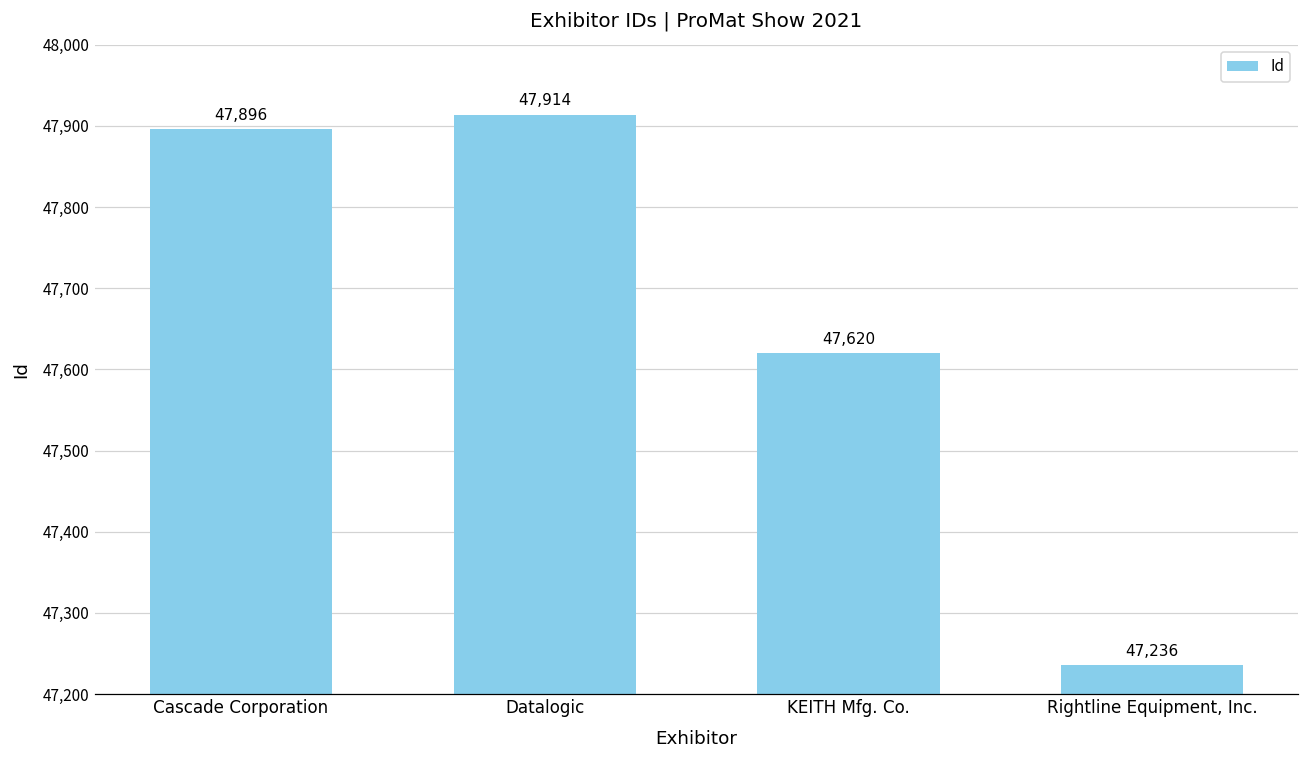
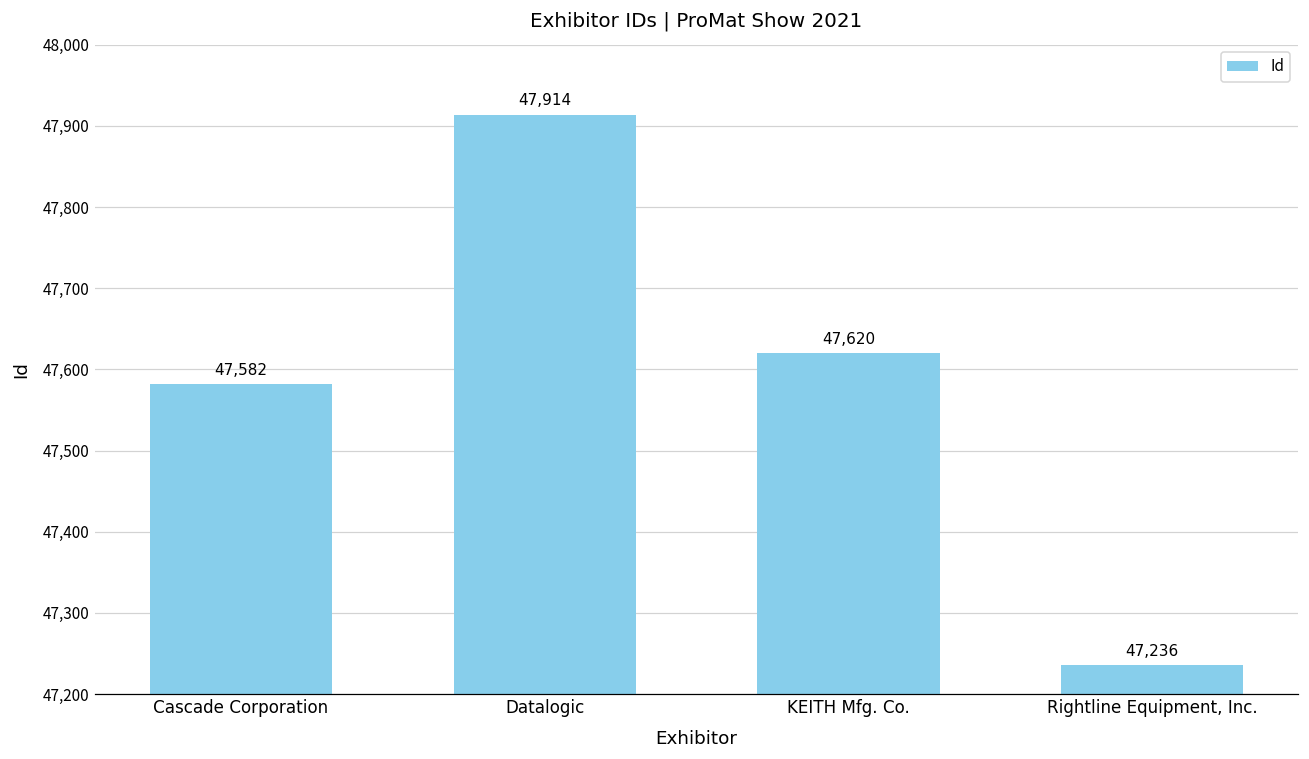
  {
-   "Cascade Corporation": "47,896",
+   "Cascade Corporation": "47,582",
    "Datalogic": "47,914",
    "KEITH Mfg. Co.": "47,620",
    "Rightline Equipment, Inc.": "47,236"
  }
